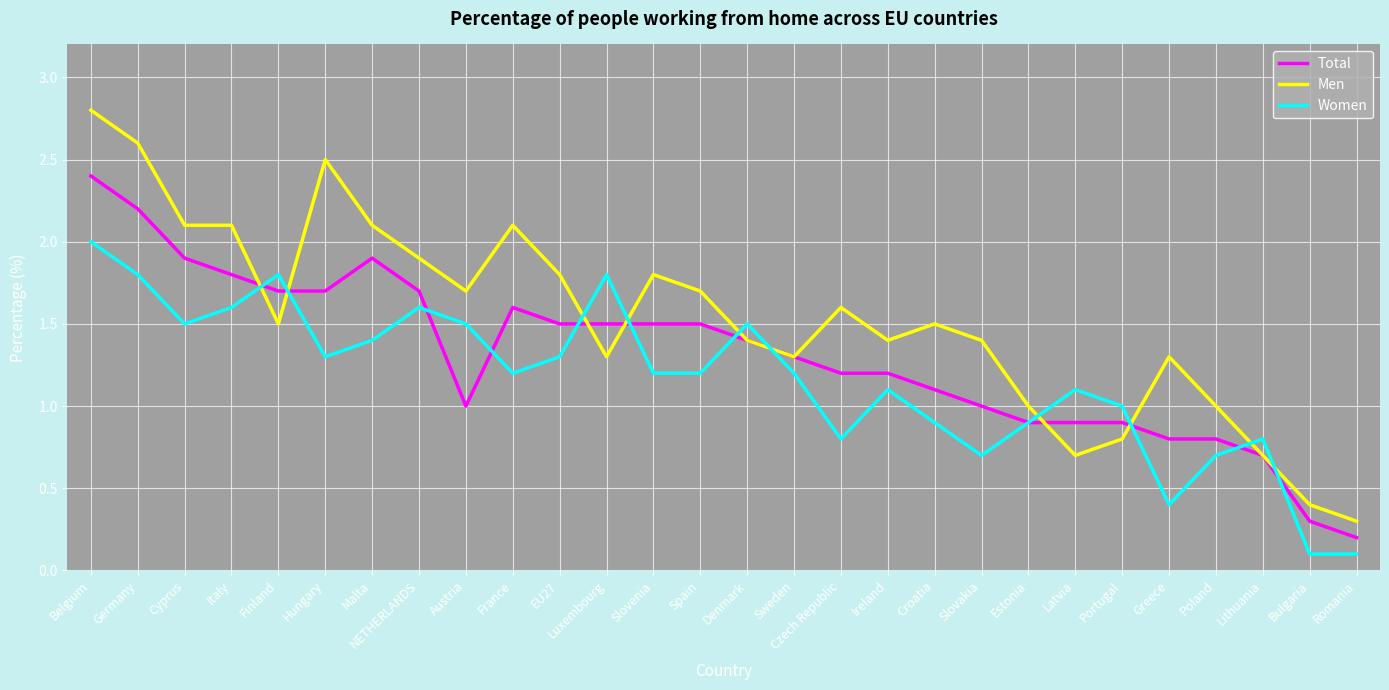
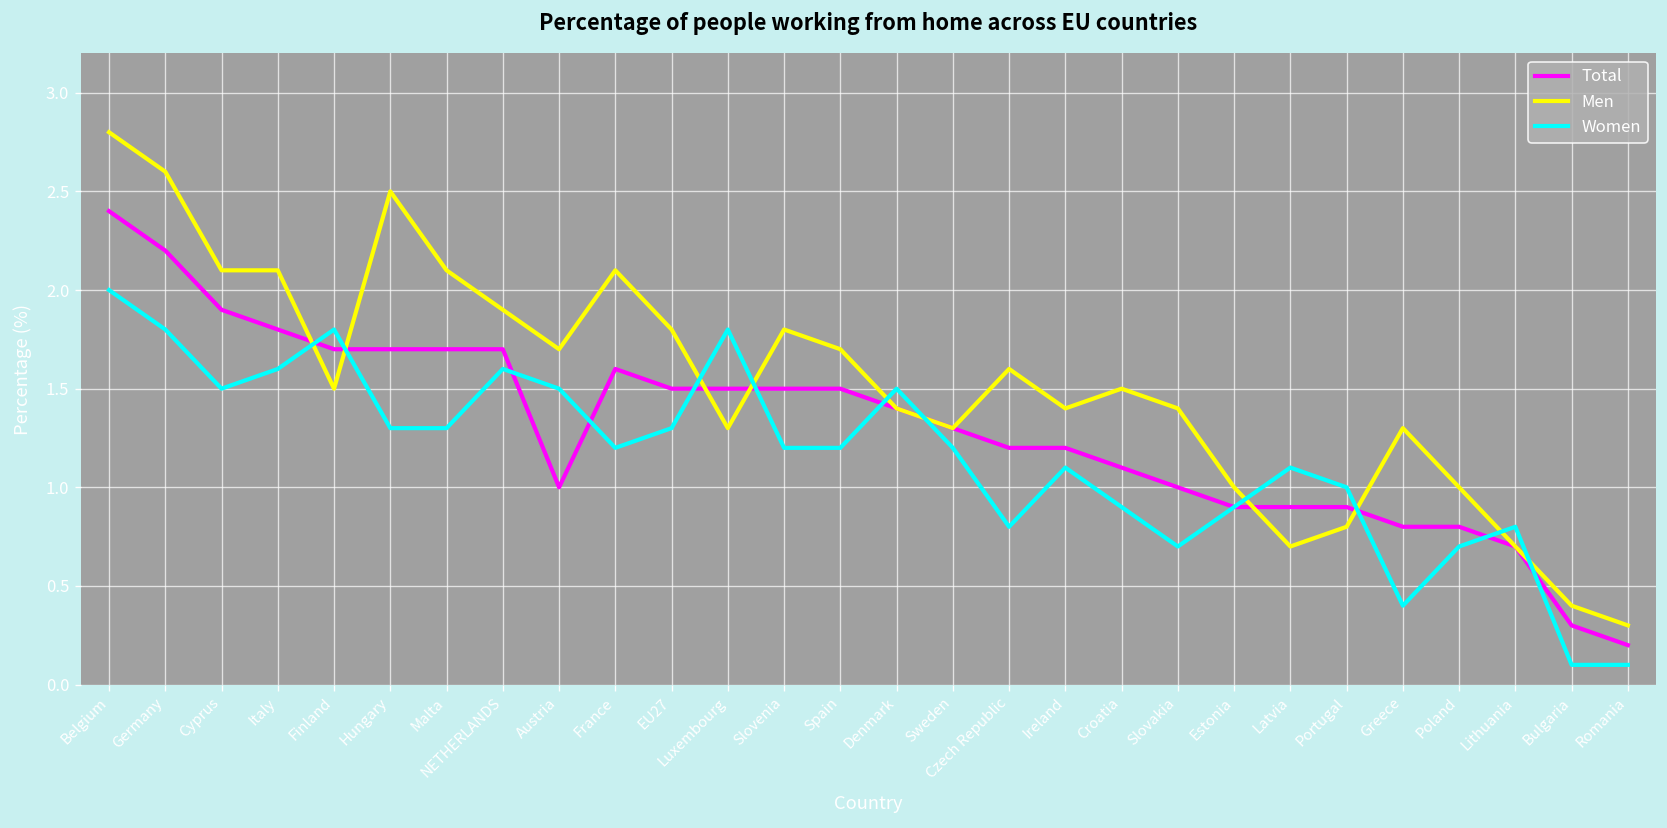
  {
    "Total": {
      "Belgium": 2.4,
      "Germany": 2.2,
      "Cyprus": 1.9,
      "Italy": 1.8,
      "Finland": 1.7,
      "Hungary": 1.7,
-     "Malta": 1.9,
+     "Malta": 1.7,
      "NETHERLANDS": 1.7,
      "Austria": 1.0,
      "France": 1.6,
      "EU27": 1.5,
      "Luxembourg": 1.5,
      "Slovenia": 1.5,
      "Spain": 1.5,
      "Czech Republic": 1.2,
      "Ireland": 1.2,
      "Croatia": 1.1,
      "Slovakia": 1.0,
      "Latvia": 0.9,
      "Portugal": 0.9,
      "Greece": 0.8,
      "Poland": 0.8,
      "Bulgaria": 0.3,
      "Romania": 0.2
    },
    "Men": {
      "Belgium": 2.8,
      "Germany": 2.6,
      "Cyprus": 2.1,
      "Italy": 2.1,
      "Finland": 1.5,
      "Hungary": 2.5,
      "Malta": 2.1,
      "NETHERLANDS": 1.9,
      "Austria": 1.7,
      "France": 2.1,
      "EU27": 1.8,
      "Luxembourg": 1.3,
      "Slovenia": 1.8,
      "Spain": 1.7,
      "Czech Republic": 1.6,
      "Ireland": 1.4,
      "Croatia": 1.5,
      "Slovakia": 1.4,
      "Estonia": 1.0,
      "Latvia": 0.7,
      "Portugal": 0.8,
      "Greece": 1.3,
      "Poland": 1.0,
      "Bulgaria": 0.4,
      "Romania": 0.3
    },
    "Women": {
      "Belgium": 2.0,
      "Germany": 1.8,
      "Cyprus": 1.5,
      "Italy": 1.6,
      "Finland": 1.8,
      "Hungary": 1.3,
-     "Malta": 1.4,
+     "Malta": 1.3,
      "NETHERLANDS": 1.6,
      "Austria": 1.5,
      "France": 1.2,
      "EU27": 1.3,
      "Luxembourg": 1.8,
      "Slovenia": 1.2,
      "Spain": 1.2,
      "Denmark": 1.5,
      "Sweden": 1.2,
      "Czech Republic": 0.8,
      "Ireland": 1.1,
      "Croatia": 0.9,
      "Slovakia": 0.7,
      "Latvia": 1.1,
      "Portugal": 1.0,
      "Greece": 0.4,
      "Poland": 0.7,
      "Lithuania": 0.8,
      "Bulgaria": 0.1,
      "Romania": 0.1
    }
  }
